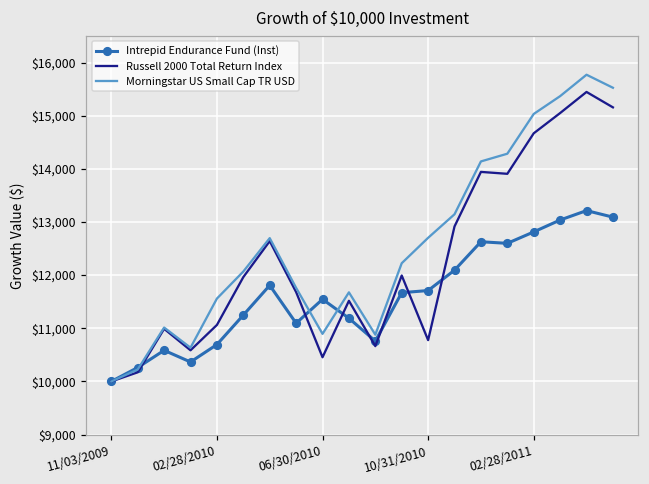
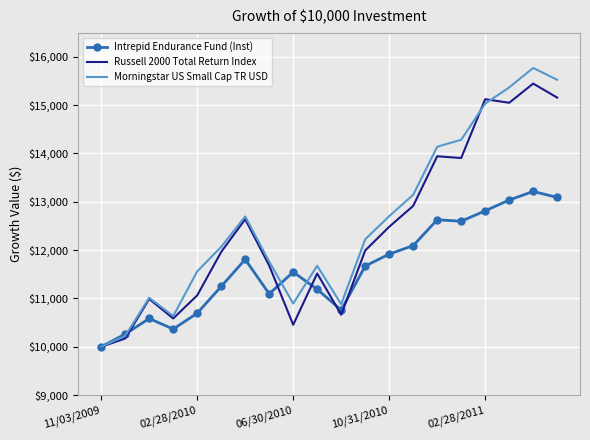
  {
    "Intrepid Endurance Fund (Inst)": {
      "02/28/2010": "$10,700",
      "06/30/2010": "$11,500",
-     "10/31/2010": "$11,700",
+     "10/31/2010": "$11,900",
      "02/28/2011": "$12,800"
    },
    "Russell 2000 Total Return Index": {
      "02/28/2010": "$11,100",
      "06/30/2010": "$10,500",
-     "10/31/2010": "$10,800",
-     "02/28/2011": "$14,700"
+     "10/31/2010": "$12,500",
+     "02/28/2011": "$15,100"
    },
    "Morningstar US Small Cap TR USD": {
      "02/28/2010": "$11,600",
      "06/30/2010": "$10,900",
      "10/31/2010": "$12,700",
      "02/28/2011": "$15,000"
    }
  }
